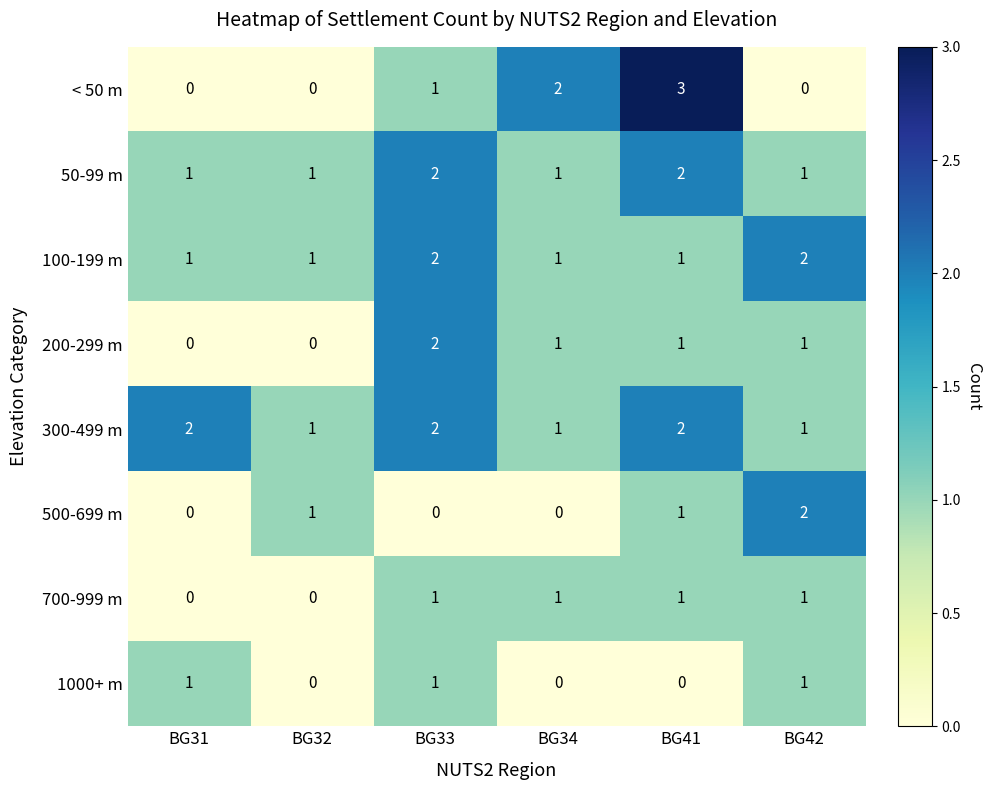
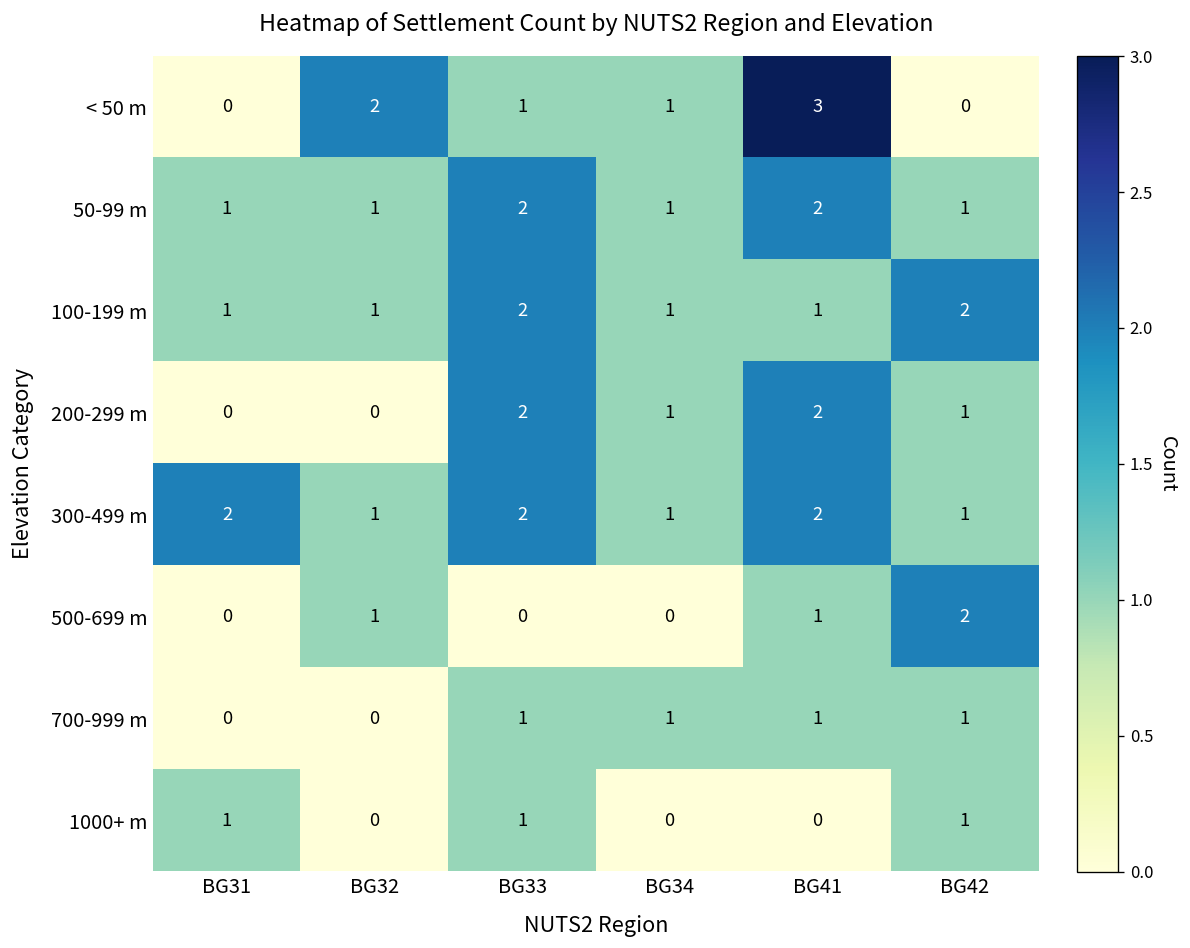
  {
    "< 50 m": {
      "BG31": 0,
-     "BG32": 0,
+     "BG32": 2,
      "BG33": 1,
-     "BG34": 2,
+     "BG34": 1,
      "BG41": 3,
      "BG42": 0
    },
    "50-99 m": {
      "BG31": 1,
      "BG32": 1,
      "BG33": 2,
      "BG34": 1,
      "BG41": 2,
      "BG42": 1
    },
    "100-199 m": {
      "BG31": 1,
      "BG32": 1,
      "BG33": 2,
      "BG34": 1,
      "BG41": 1,
      "BG42": 2
    },
    "200-299 m": {
      "BG31": 0,
      "BG32": 0,
      "BG33": 2,
      "BG34": 1,
-     "BG41": 1,
+     "BG41": 2,
      "BG42": 1
    },
    "300-499 m": {
      "BG31": 2,
      "BG32": 1,
      "BG33": 2,
      "BG34": 1,
      "BG41": 2,
      "BG42": 1
    },
    "500-699 m": {
      "BG31": 0,
      "BG32": 1,
      "BG33": 0,
      "BG34": 0,
      "BG41": 1,
      "BG42": 2
    },
    "700-999 m": {
      "BG31": 0,
      "BG32": 0,
      "BG33": 1,
      "BG34": 1,
      "BG41": 1,
      "BG42": 1
    },
    "1000+ m": {
      "BG31": 1,
      "BG32": 0,
      "BG33": 1,
      "BG34": 0,
      "BG41": 0,
      "BG42": 1
    }
  }
